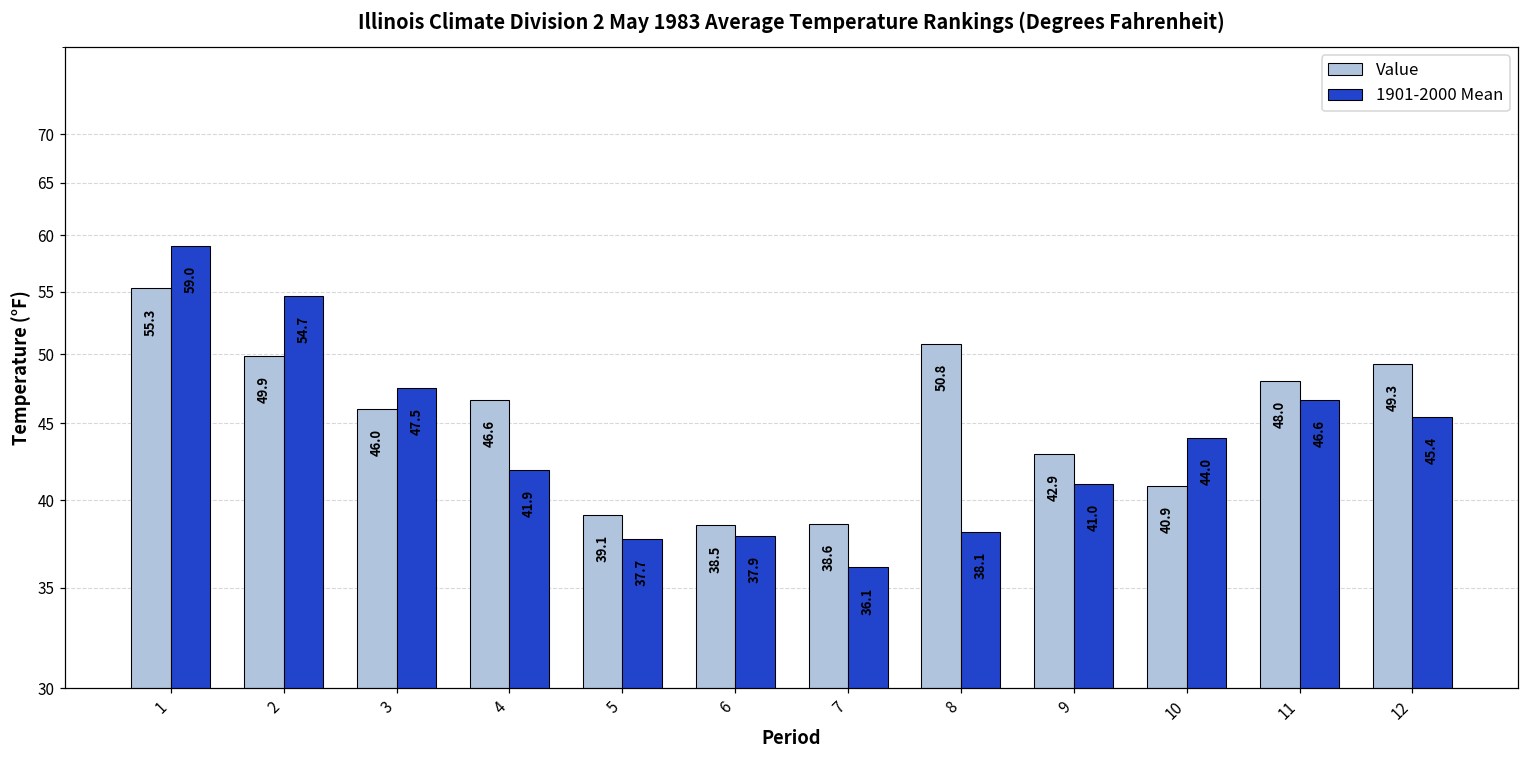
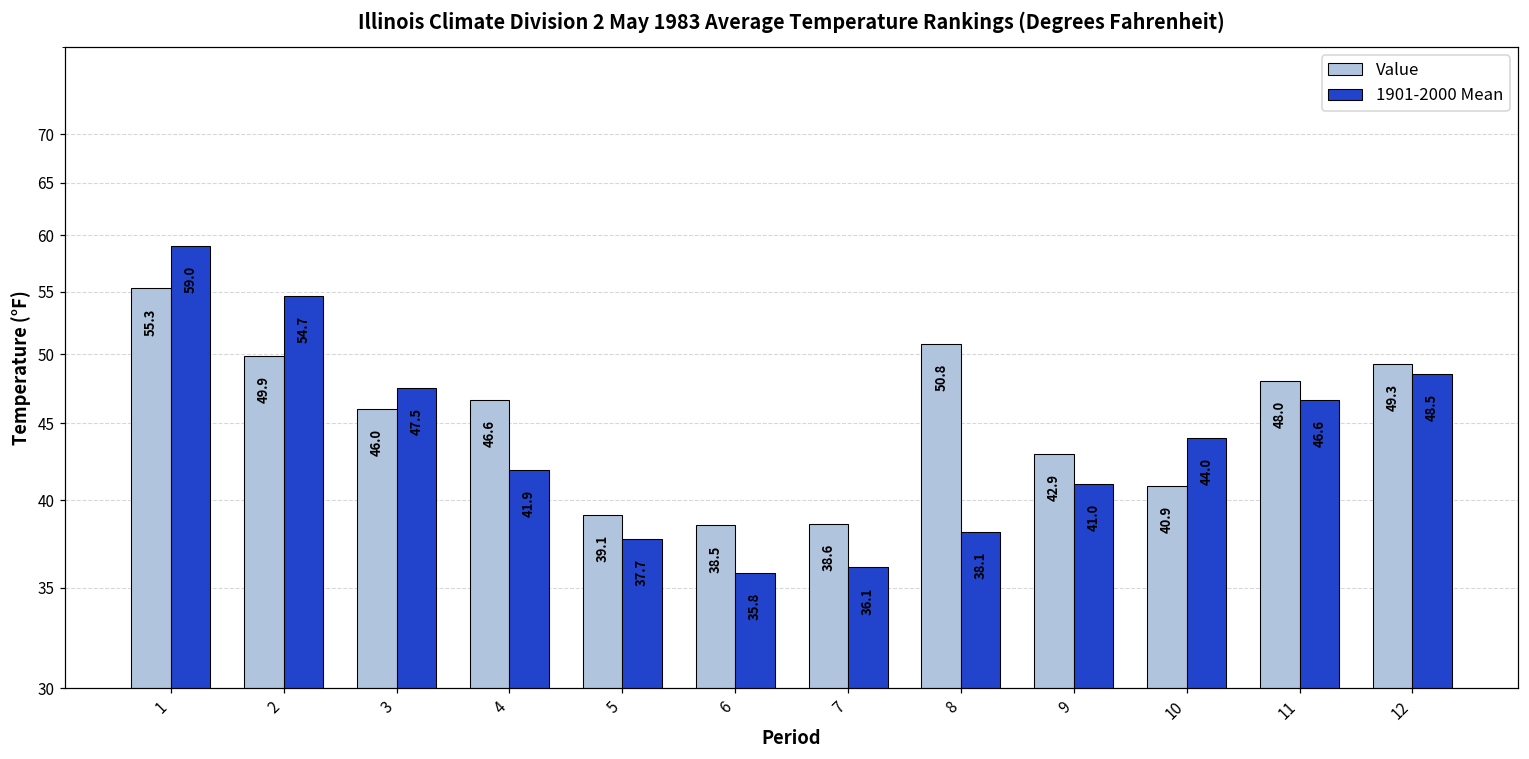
  {
    "Value": {
      "1": 55.3,
      "2": 49.9,
      "3": 46.0,
      "4": 46.6,
      "5": 39.1,
      "6": 38.5,
      "7": 38.6,
      "8": 50.8,
      "9": 42.9,
      "10": 40.9,
      "11": 48.0,
      "12": 49.3
    },
    "1901-2000 Mean": {
      "1": 59.0,
      "2": 54.7,
      "3": 47.5,
      "4": 41.9,
      "5": 37.7,
-     "6": 37.9,
+     "6": 35.8,
      "7": 36.1,
      "8": 38.1,
      "9": 41.0,
      "10": 44.0,
      "11": 46.6,
-     "12": 45.4
+     "12": 48.5
    }
  }
